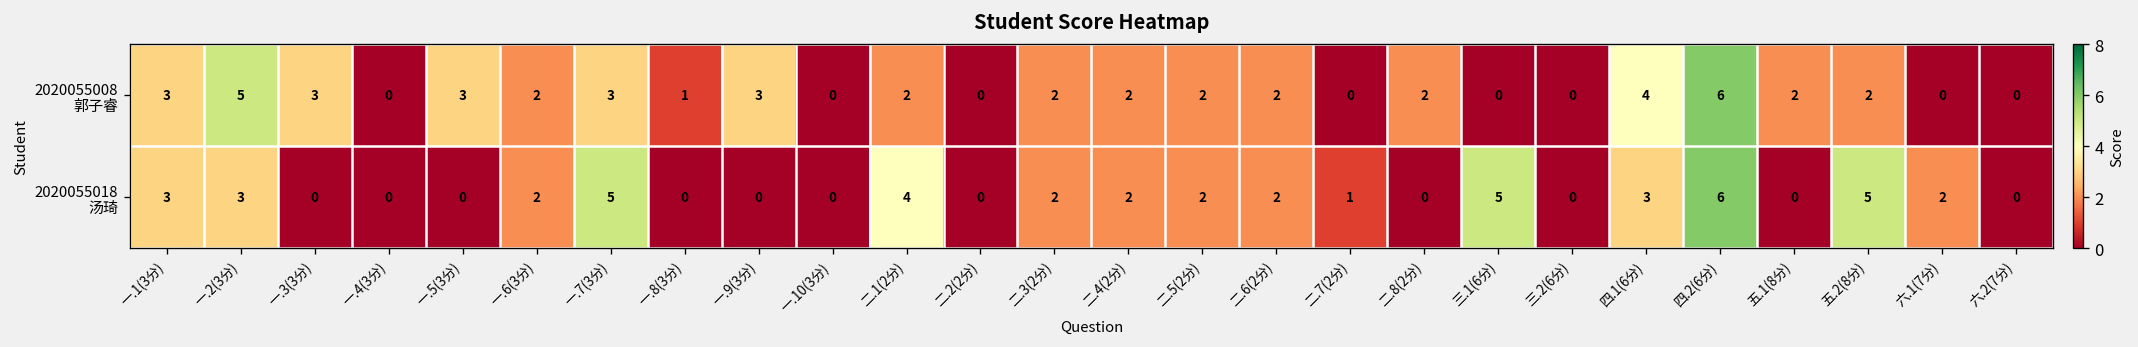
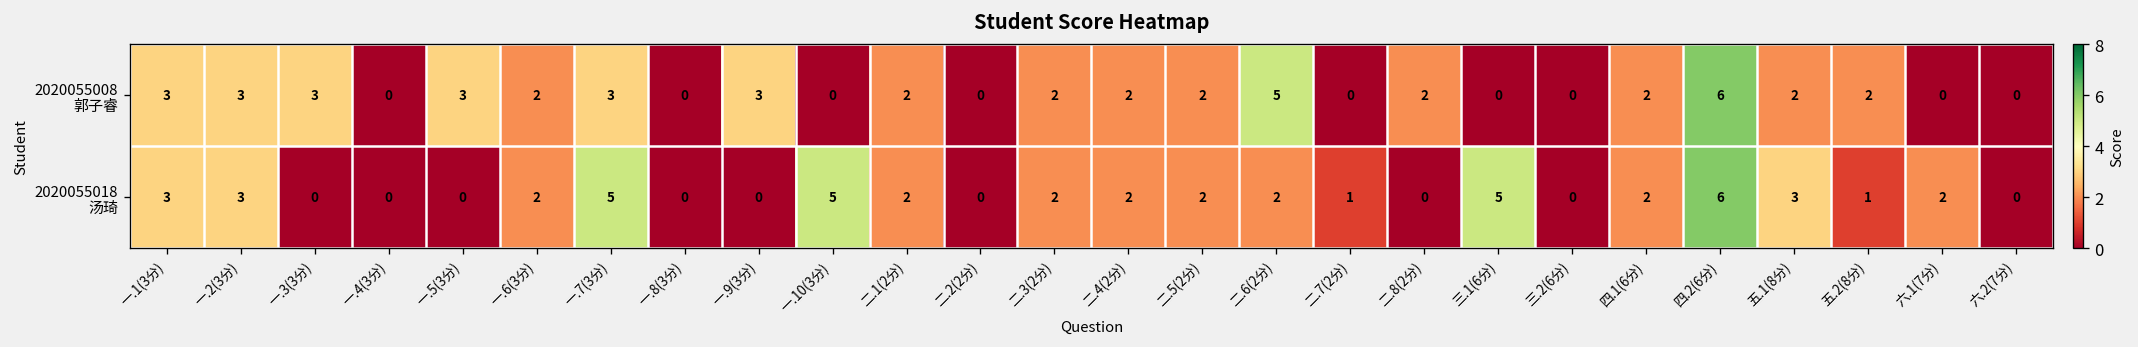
  {
    "2020055008 郭子睿": {
      "一.1(3分)": 3,
-     "一.2(3分)": 5,
+     "一.2(3分)": 3,
      "一.3(3分)": 3,
      "一.4(3分)": 0,
      "一.5(3分)": 3,
      "一.6(3分)": 2,
      "一.7(3分)": 3,
-     "一.8(3分)": 1,
+     "一.8(3分)": 0,
      "一.9(3分)": 3,
      "一.10(3分)": 0,
      "二.1(2分)": 2,
      "二.2(2分)": 0,
      "二.3(2分)": 2,
      "二.4(2分)": 2,
      "二.5(2分)": 2,
-     "二.6(2分)": 2,
+     "二.6(2分)": 5,
      "二.7(2分)": 0,
      "二.8(2分)": 2,
      "三.1(6分)": 0,
      "三.2(6分)": 0,
-     "四.1(6分)": 4,
+     "四.1(6分)": 2,
      "四.2(6分)": 6,
      "五.1(8分)": 2,
      "五.2(8分)": 2,
      "六.1(7分)": 0,
      "六.2(7分)": 0
    },
    "2020055018 汤琦": {
      "一.1(3分)": 3,
      "一.2(3分)": 3,
      "一.3(3分)": 0,
      "一.4(3分)": 0,
      "一.5(3分)": 0,
      "一.6(3分)": 2,
      "一.7(3分)": 5,
      "一.8(3分)": 0,
      "一.9(3分)": 0,
-     "一.10(3分)": 0,
-     "二.1(2分)": 4,
+     "一.10(3分)": 5,
+     "二.1(2分)": 2,
      "二.2(2分)": 0,
      "二.3(2分)": 2,
      "二.4(2分)": 2,
      "二.5(2分)": 2,
      "二.6(2分)": 2,
      "二.7(2分)": 1,
      "二.8(2分)": 0,
      "三.1(6分)": 5,
      "三.2(6分)": 0,
-     "四.1(6分)": 3,
+     "四.1(6分)": 2,
      "四.2(6分)": 6,
-     "五.1(8分)": 0,
-     "五.2(8分)": 5,
+     "五.1(8分)": 3,
+     "五.2(8分)": 1,
      "六.1(7分)": 2,
      "六.2(7分)": 0
    }
  }
